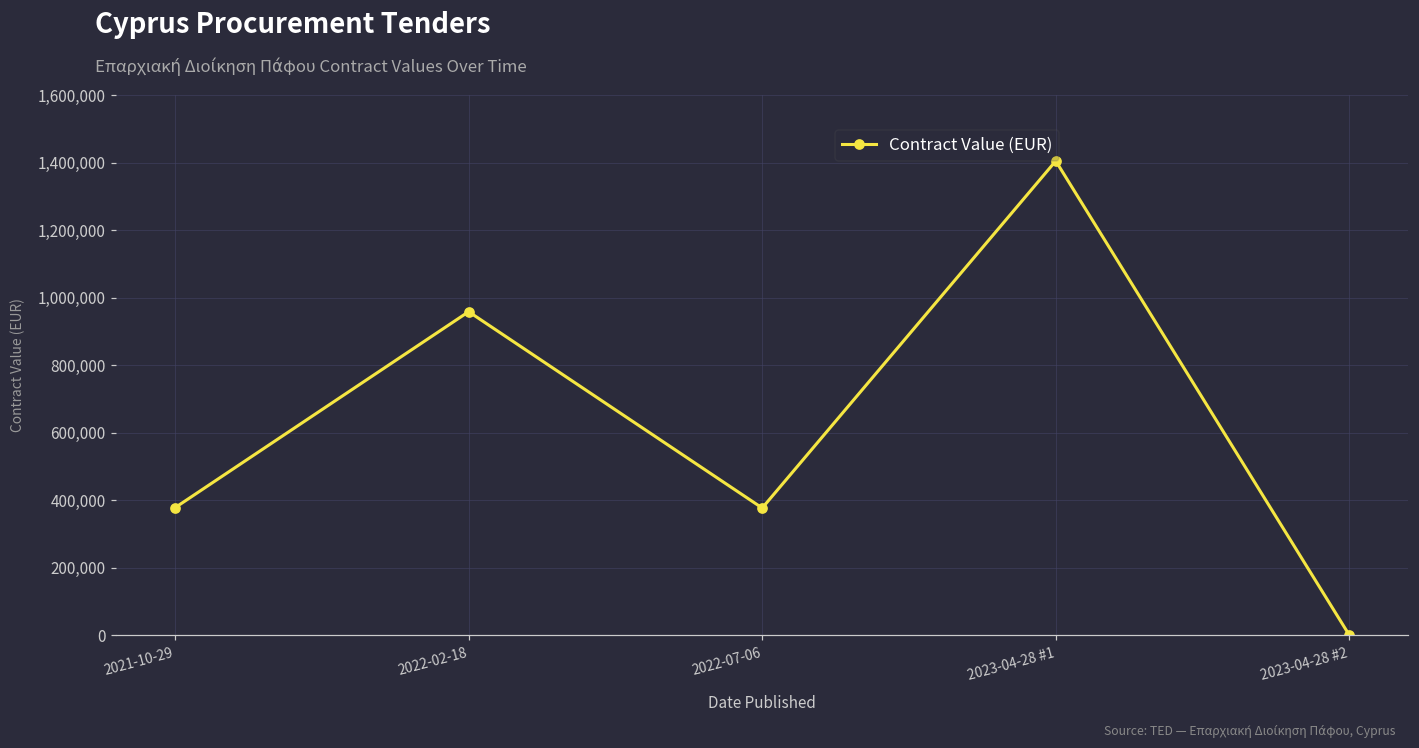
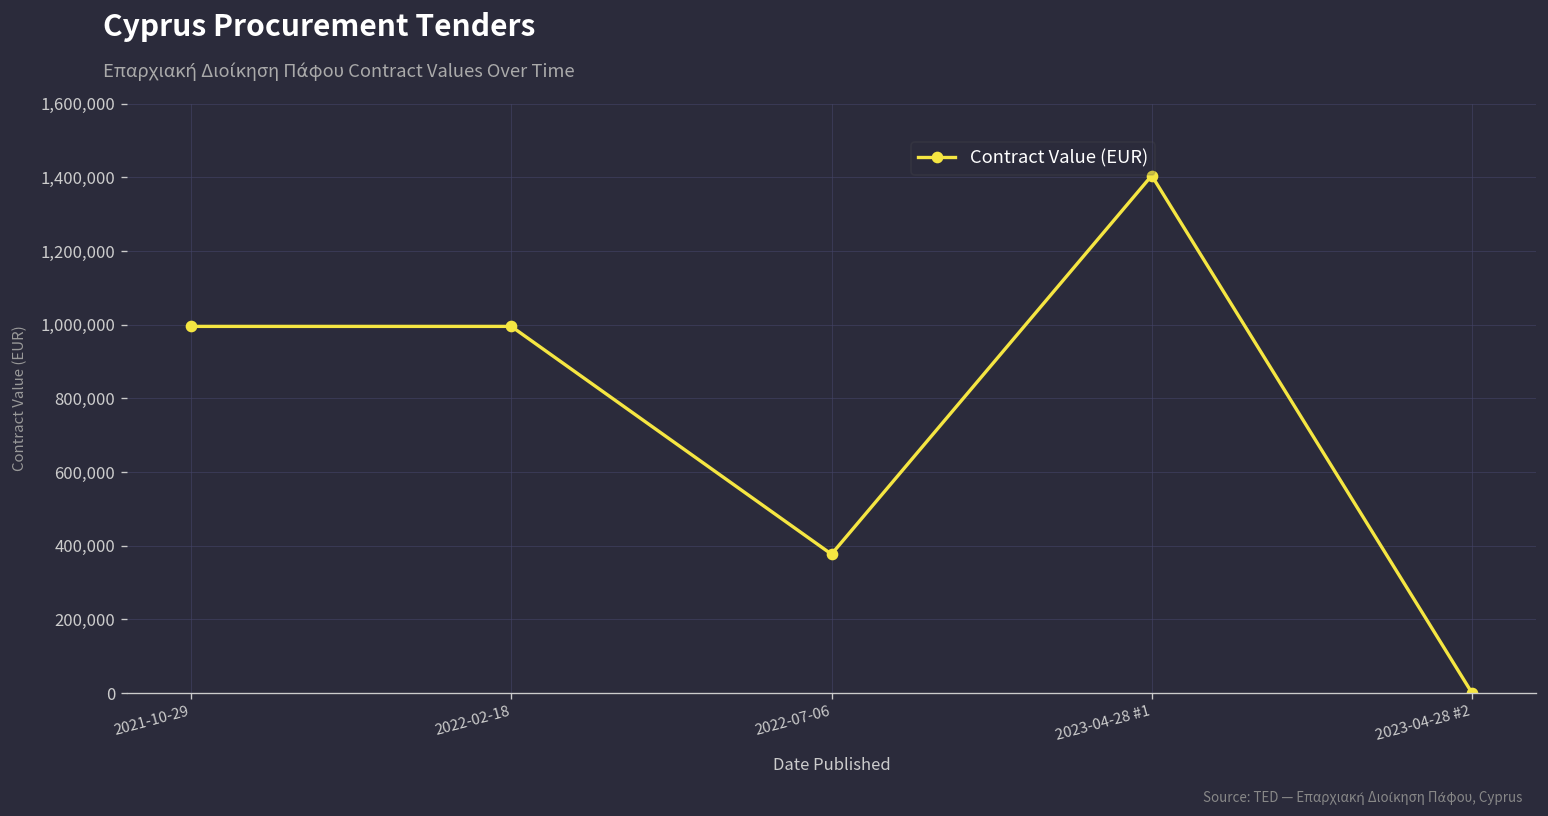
  {
-   "2021-10-29": "380,000",
-   "2022-02-18": "960,000",
+   "2021-10-29": "1,000,000",
+   "2022-02-18": "1,000,000",
    "2022-07-06": "380,000",
    "2023-04-28 #2": "0"
  }
